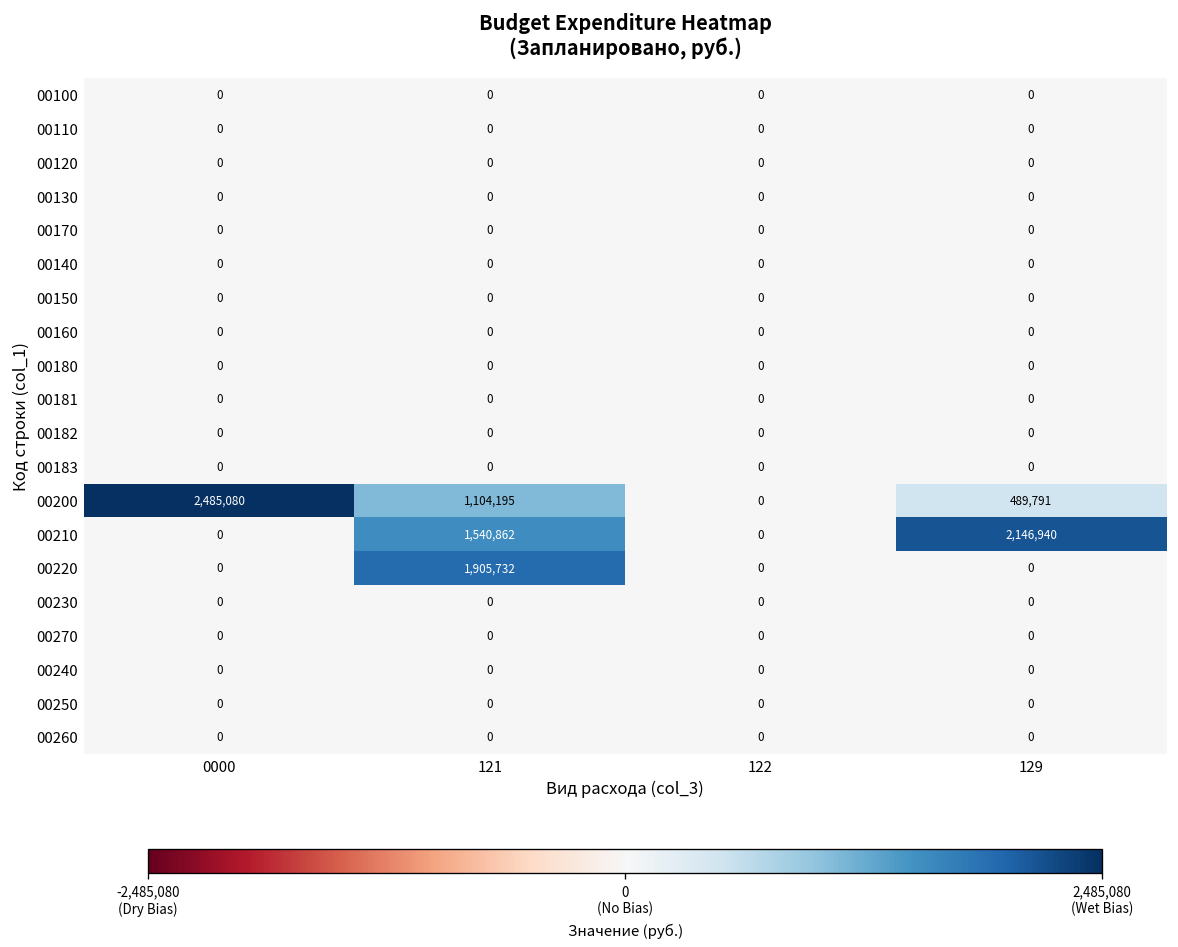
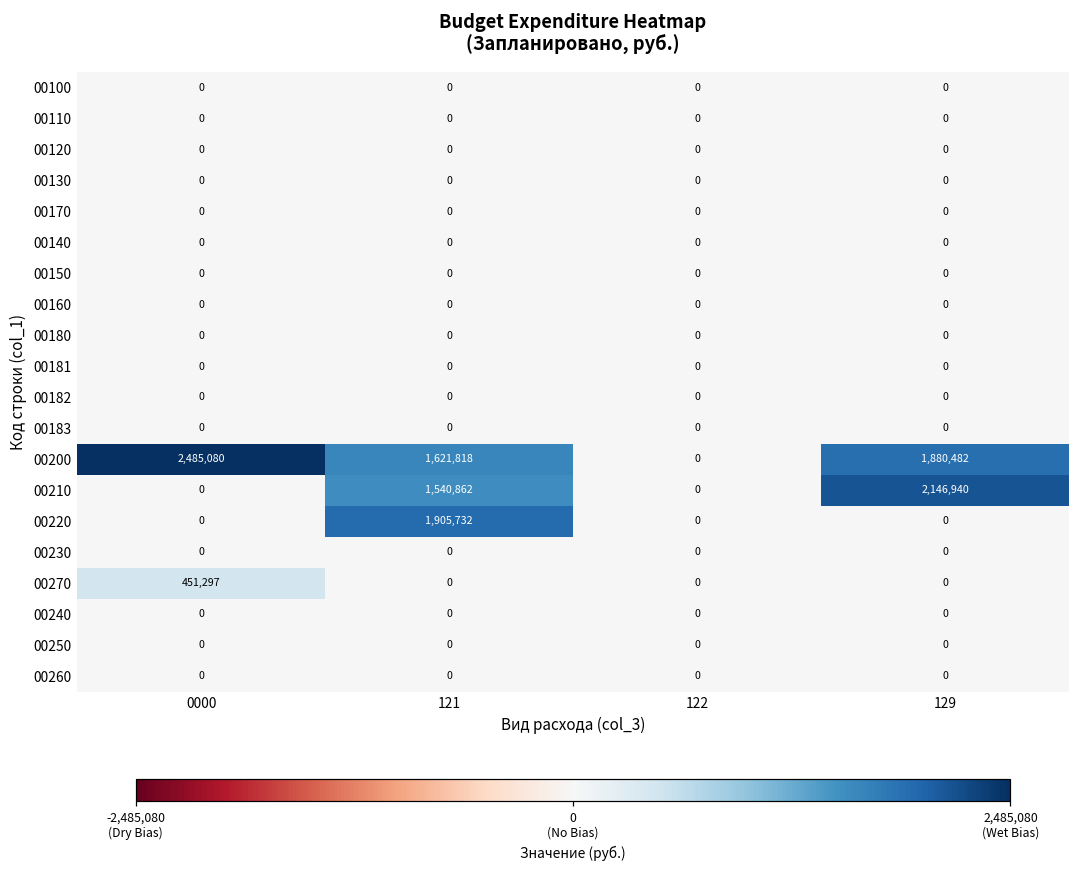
  {
    "00100": {
      "0000": "0",
      "121": "0",
      "122": "0",
      "129": "0"
    },
    "00110": {
      "0000": "0",
      "121": "0",
      "122": "0",
      "129": "0"
    },
    "00120": {
      "0000": "0",
      "121": "0",
      "122": "0",
      "129": "0"
    },
    "00130": {
      "0000": "0",
      "121": "0",
      "122": "0",
      "129": "0"
    },
    "00170": {
      "0000": "0",
      "121": "0",
      "122": "0",
      "129": "0"
    },
    "00140": {
      "0000": "0",
      "121": "0",
      "122": "0",
      "129": "0"
    },
    "00150": {
      "0000": "0",
      "121": "0",
      "122": "0",
      "129": "0"
    },
    "00160": {
      "0000": "0",
      "121": "0",
      "122": "0",
      "129": "0"
    },
    "00180": {
      "0000": "0",
      "121": "0",
      "122": "0",
      "129": "0"
    },
    "00181": {
      "0000": "0",
      "121": "0",
      "122": "0",
      "129": "0"
    },
    "00182": {
      "0000": "0",
      "121": "0",
      "122": "0",
      "129": "0"
    },
    "00183": {
      "0000": "0",
      "121": "0",
      "122": "0",
      "129": "0"
    },
    "00200": {
      "0000": "2,485,080",
-     "121": "1,104,195",
+     "121": "1,621,818",
      "122": "0",
-     "129": "489,791"
+     "129": "1,880,482"
    },
    "00210": {
      "0000": "0",
      "121": "1,540,862",
      "122": "0",
      "129": "2,146,940"
    },
    "00220": {
      "0000": "0",
      "121": "1,905,732",
      "122": "0",
      "129": "0"
    },
    "00230": {
      "0000": "0",
      "121": "0",
      "122": "0",
      "129": "0"
    },
    "00270": {
-     "0000": "0",
+     "0000": "451,297",
      "121": "0",
      "122": "0",
      "129": "0"
    },
    "00240": {
      "0000": "0",
      "121": "0",
      "122": "0",
      "129": "0"
    },
    "00250": {
      "0000": "0",
      "121": "0",
      "122": "0",
      "129": "0"
    },
    "00260": {
      "0000": "0",
      "121": "0",
      "122": "0",
      "129": "0"
    }
  }
